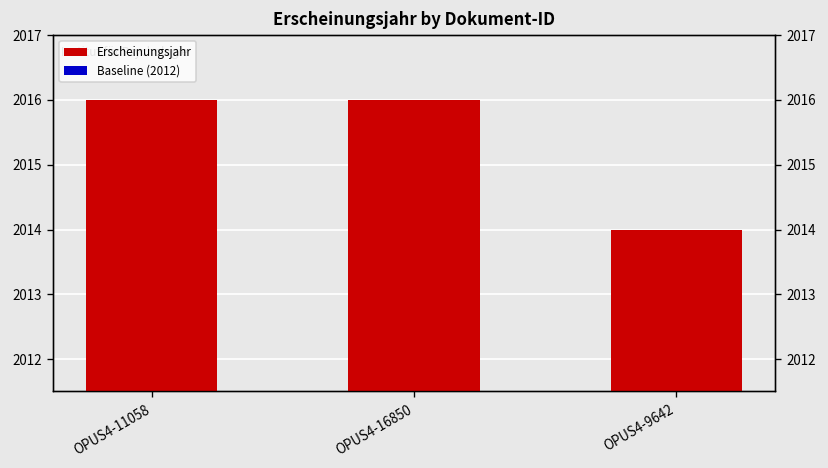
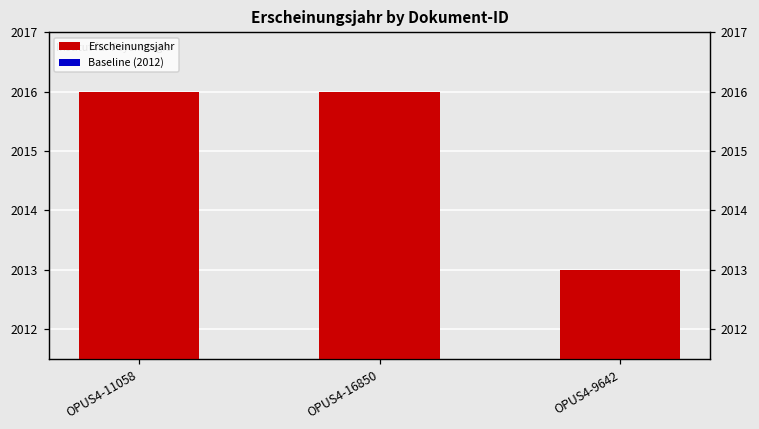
  {
    "Erscheinungsjahr": {
      "OPUS4-11058": 2016,
      "OPUS4-16850": 2016,
-     "OPUS4-9642": 2014
+     "OPUS4-9642": 2013
    }
  }
